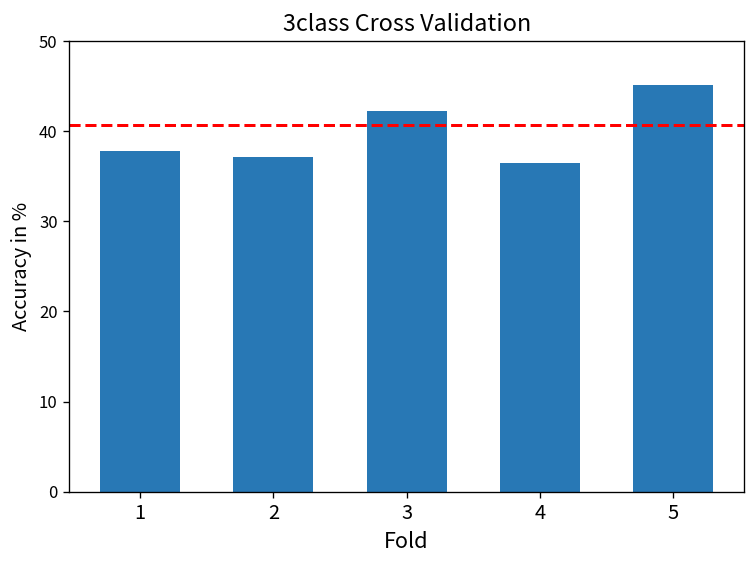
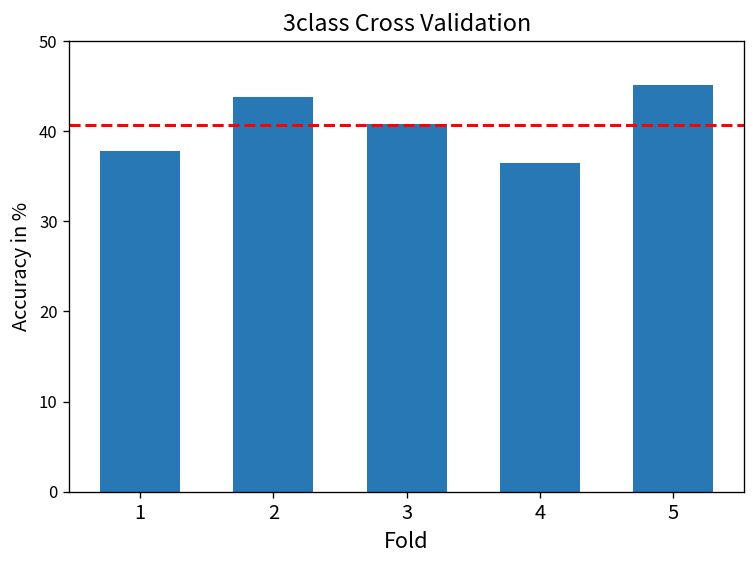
  {
    "1": 38,
-   "2": 37,
-   "3": 42,
+   "2": 44,
+   "3": 41,
    "4": 37,
    "5": 45
  }
